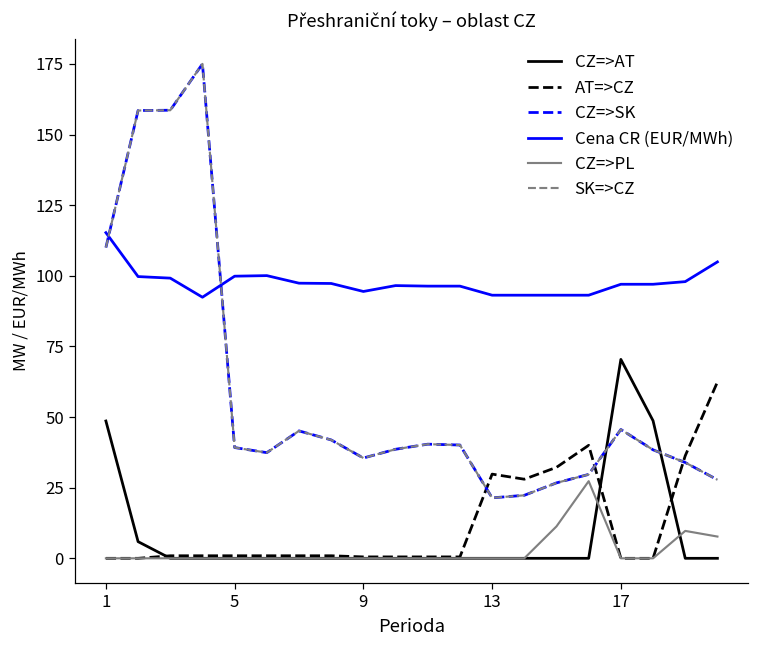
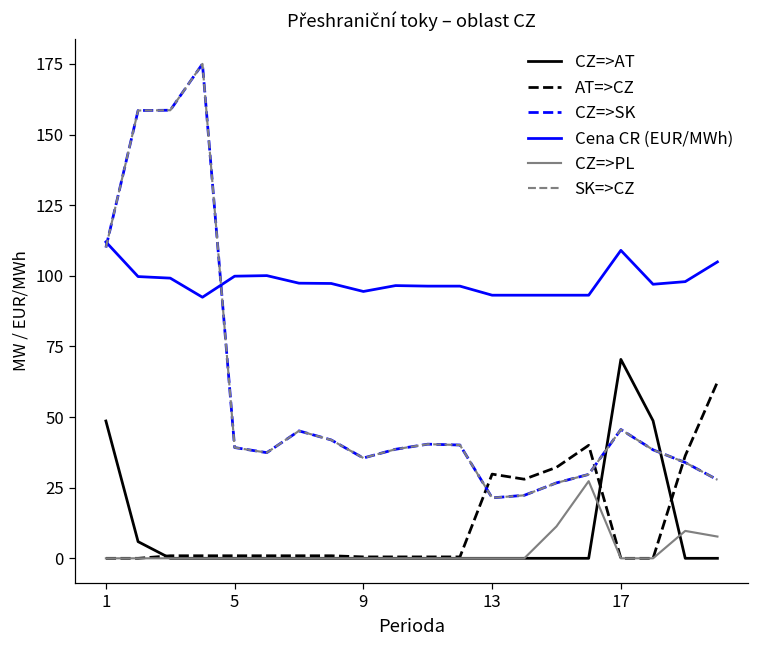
  {
    "Cena CR (EUR/MWh)": {
-     "1": 115,
+     "1": 112,
      "5": 100,
      "9": 94,
      "13": 93,
-     "17": 97
+     "17": 109
    }
  }
